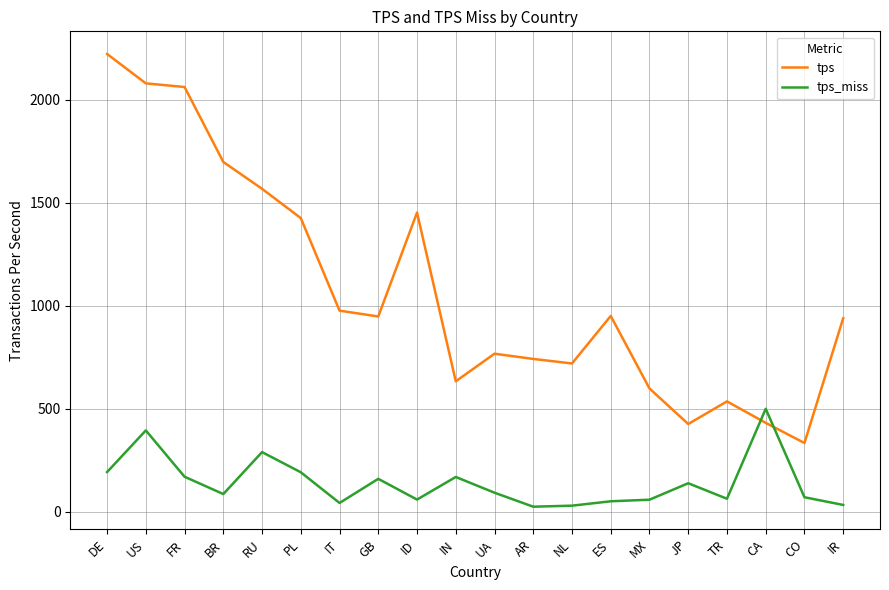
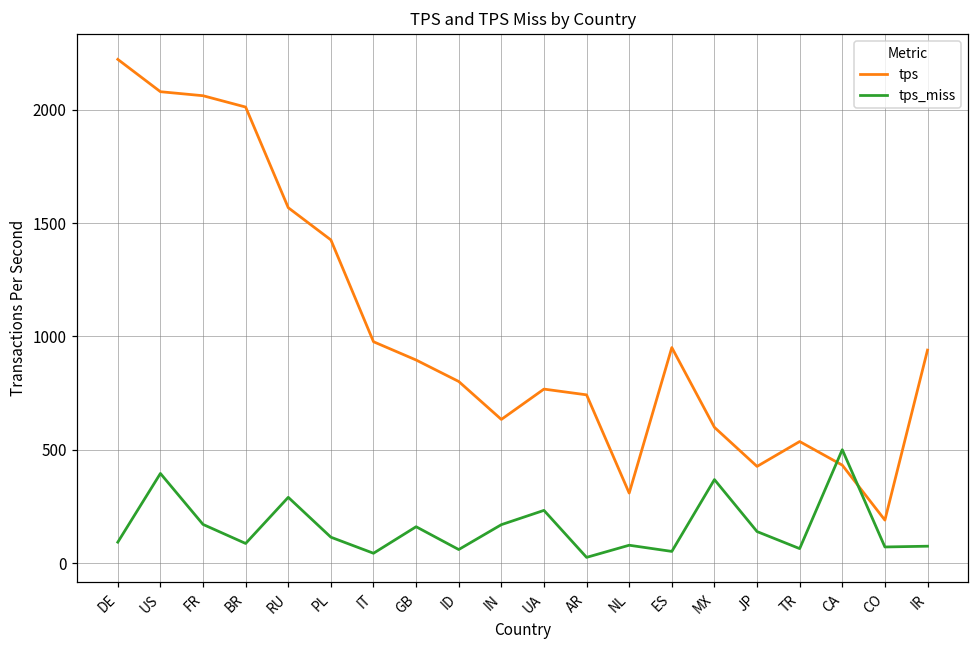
  {
    "tps": {
      "DE": 2220,
      "US": 2080,
      "FR": 2060,
-     "BR": 1700,
+     "BR": 2010,
      "RU": 1570,
      "PL": 1430,
      "IT": 980,
-     "GB": 950,
-     "ID": 1450,
+     "GB": 900,
+     "ID": 800,
      "IN": 630,
      "UA": 770,
      "AR": 740,
-     "NL": 720,
+     "NL": 310,
      "ES": 950,
      "MX": 600,
      "JP": 430,
      "TR": 540,
      "CA": 430,
-     "CO": 330,
+     "CO": 190,
      "IR": 940
    },
    "tps_miss": {
-     "DE": 190,
+     "DE": 90,
      "US": 400,
      "FR": 170,
      "BR": 90,
      "RU": 290,
-     "PL": 190,
+     "PL": 110,
      "IT": 40,
      "GB": 160,
      "ID": 60,
      "IN": 170,
-     "UA": 90,
+     "UA": 230,
      "AR": 30,
-     "NL": 30,
+     "NL": 80,
      "ES": 50,
-     "MX": 60,
+     "MX": 370,
      "JP": 140,
      "TR": 60,
      "CA": 500,
      "CO": 70,
-     "IR": 30
+     "IR": 70
    }
  }
